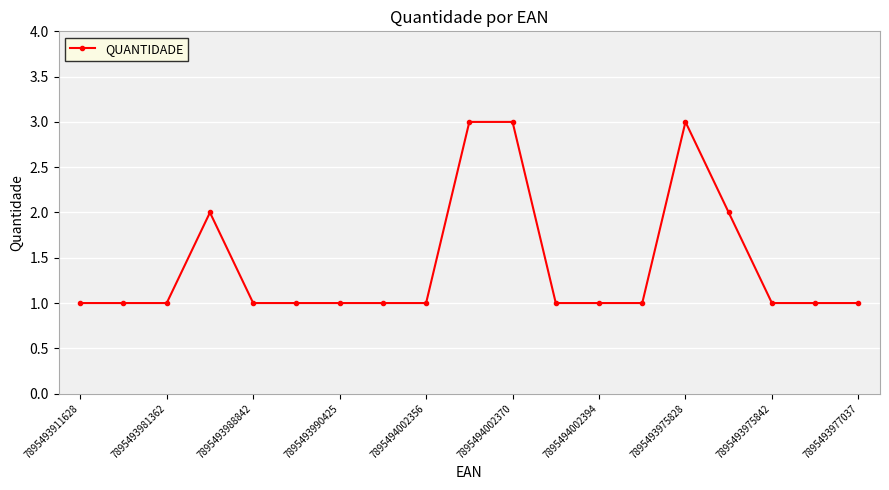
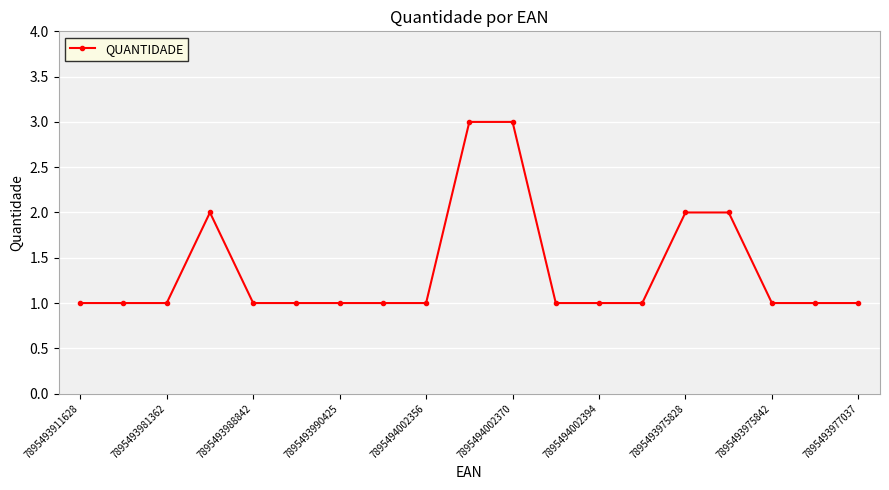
  {
    "7895493911628": 1,
    "7895493981362": 1,
    "7895493988842": 1,
    "7895493990425": 1,
    "7895494002356": 1,
    "7895494002370": 3,
    "7895494002394": 1,
-   "7895493975828": 3,
+   "7895493975828": 2,
    "7895493975842": 1,
    "7895493977037": 1
  }
